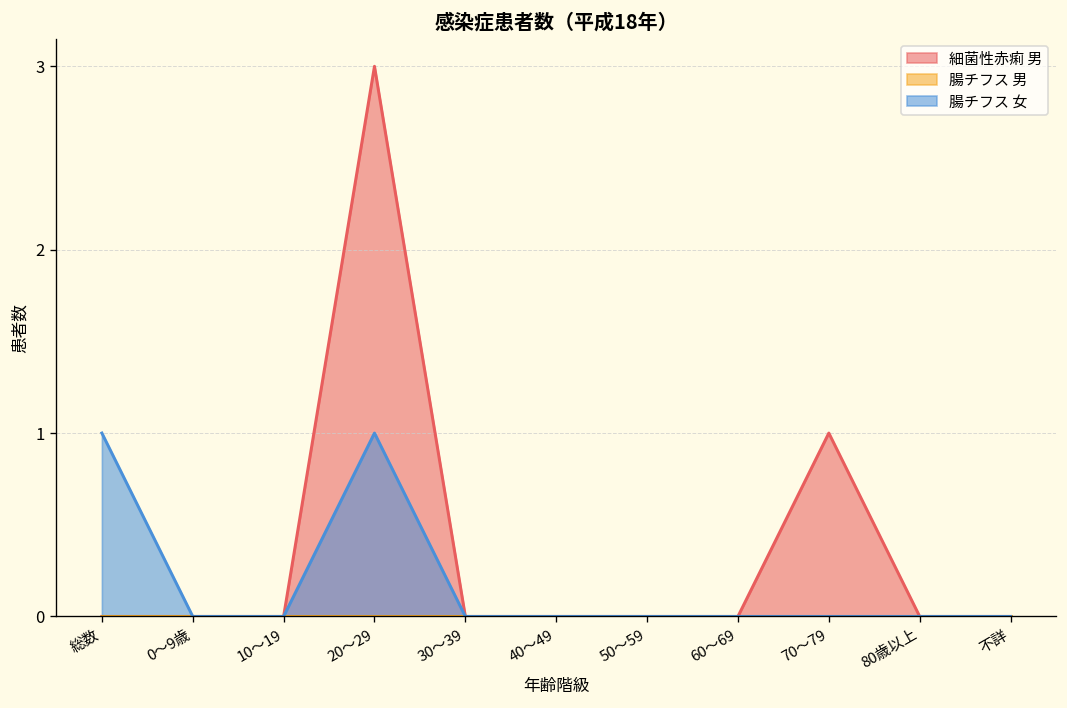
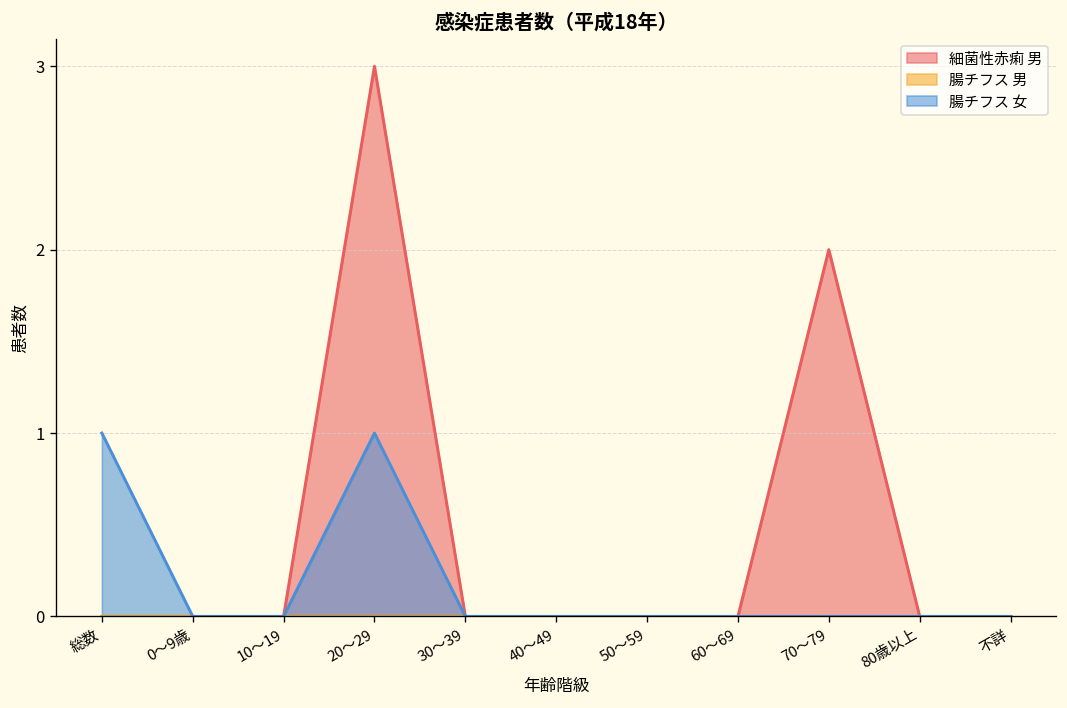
  {
    "細菌性赤痢 男": {
      "20～29": 3,
-     "70～79": 1
+     "70～79": 2
    },
    "腸チフス 男": {
      "20～29": 0
    },
    "腸チフス 女": {
      "総数": 1,
      "20～29": 1
    }
  }
